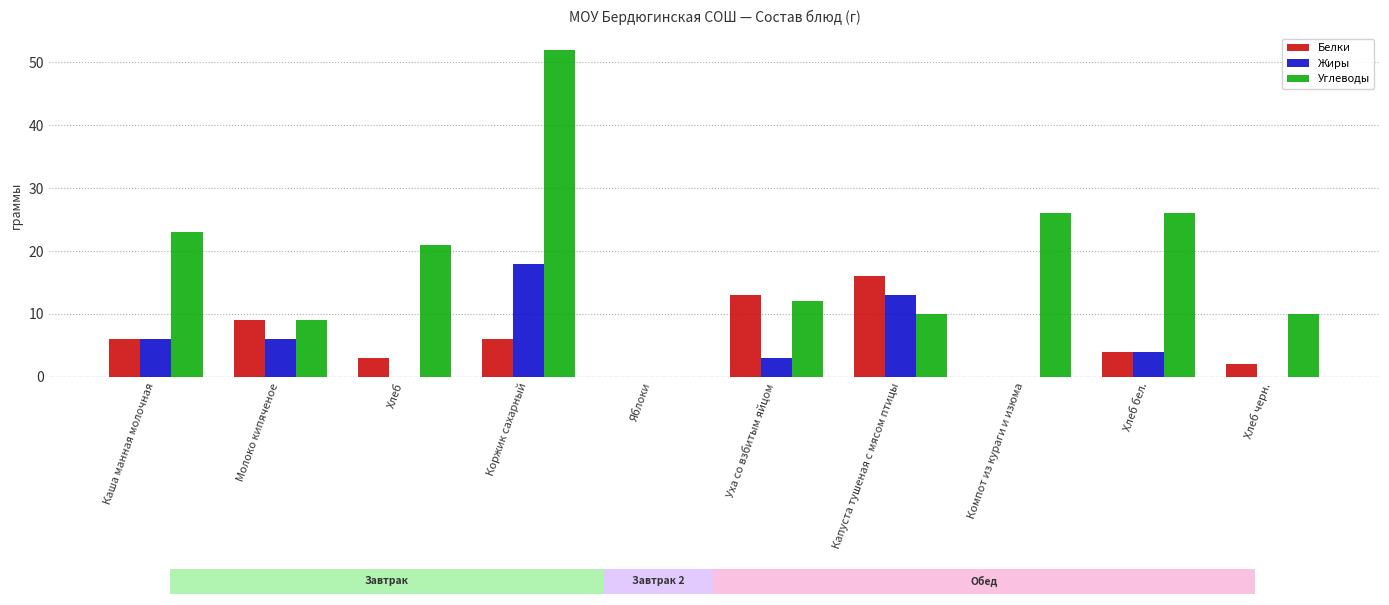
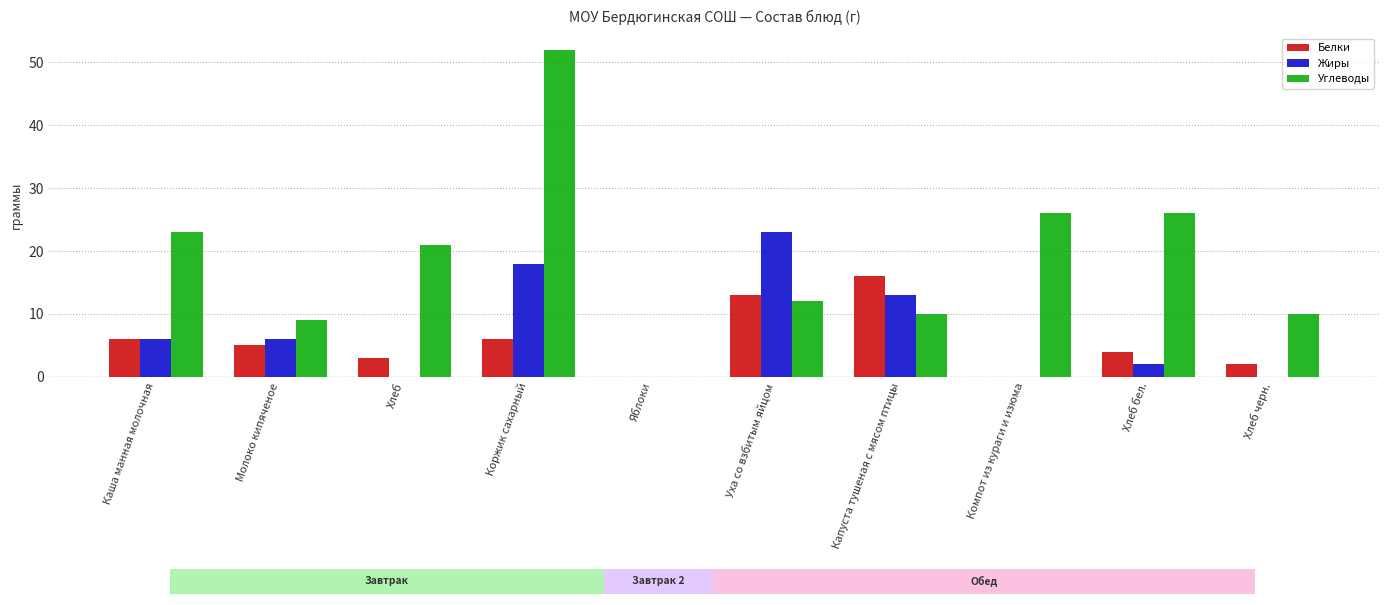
  {
    "МОУ Бердюгинская СОШ — Состав блюд (г)": {
      "Белки": {
        "Каша манная молочная": 6,
-       "Молоко кипяченое": 9,
+       "Молоко кипяченое": 5,
        "Хлеб": 3,
        "Коржик сахарный": 6,
        "Яблоки": 0,
        "Уха со взбитым яйцом": 13,
        "Капуста тушеная с мясом птицы": 16,
        "Компот из кураги и изюма": 0,
        "Хлеб бел.": 4,
        "Хлеб черн.": 2
      },
      "Жиры": {
        "Каша манная молочная": 6,
        "Молоко кипяченое": 6,
        "Хлеб": 0,
        "Коржик сахарный": 18,
        "Яблоки": 0,
-       "Уха со взбитым яйцом": 3,
+       "Уха со взбитым яйцом": 23,
        "Капуста тушеная с мясом птицы": 13,
        "Компот из кураги и изюма": 0,
-       "Хлеб бел.": 4,
+       "Хлеб бел.": 2,
        "Хлеб черн.": 0
      },
      "Углеводы": {
        "Каша манная молочная": 23,
        "Молоко кипяченое": 9,
        "Хлеб": 21,
        "Коржик сахарный": 52,
        "Яблоки": 0,
        "Уха со взбитым яйцом": 12,
        "Капуста тушеная с мясом птицы": 10,
        "Компот из кураги и изюма": 26,
        "Хлеб бел.": 26,
        "Хлеб черн.": 10
      }
    }
  }
